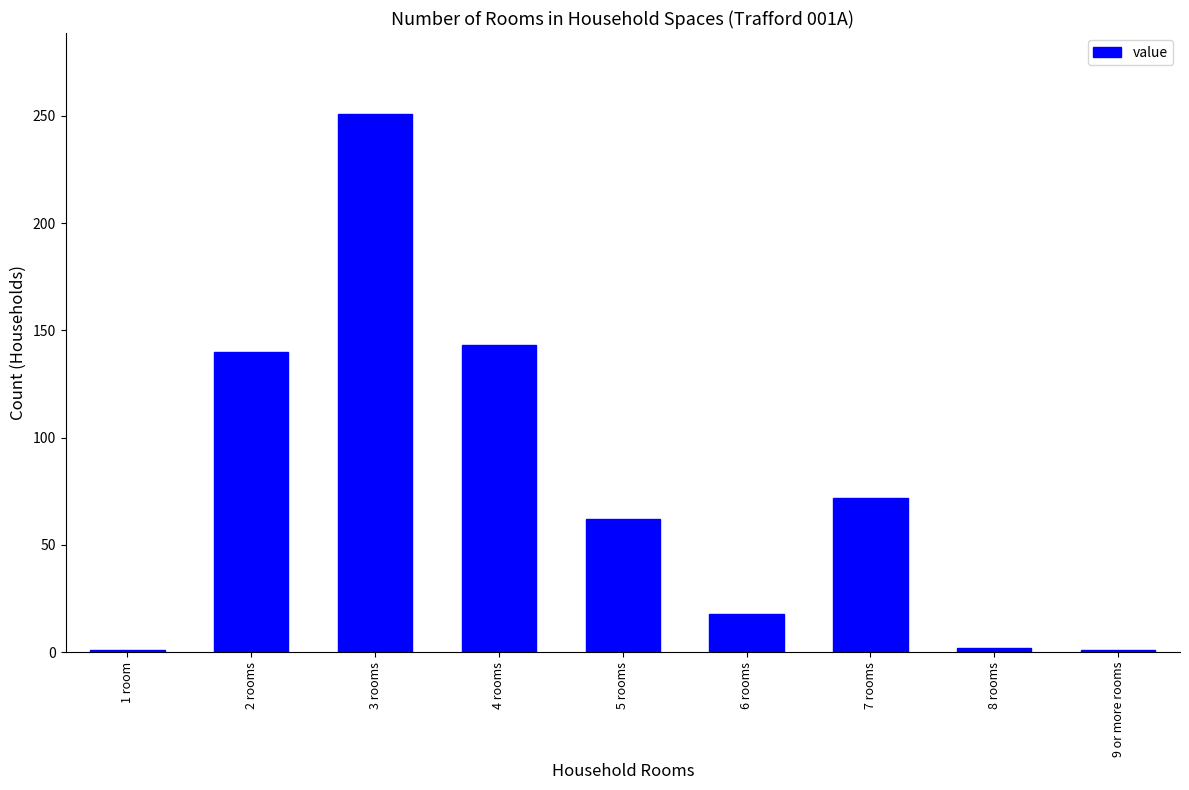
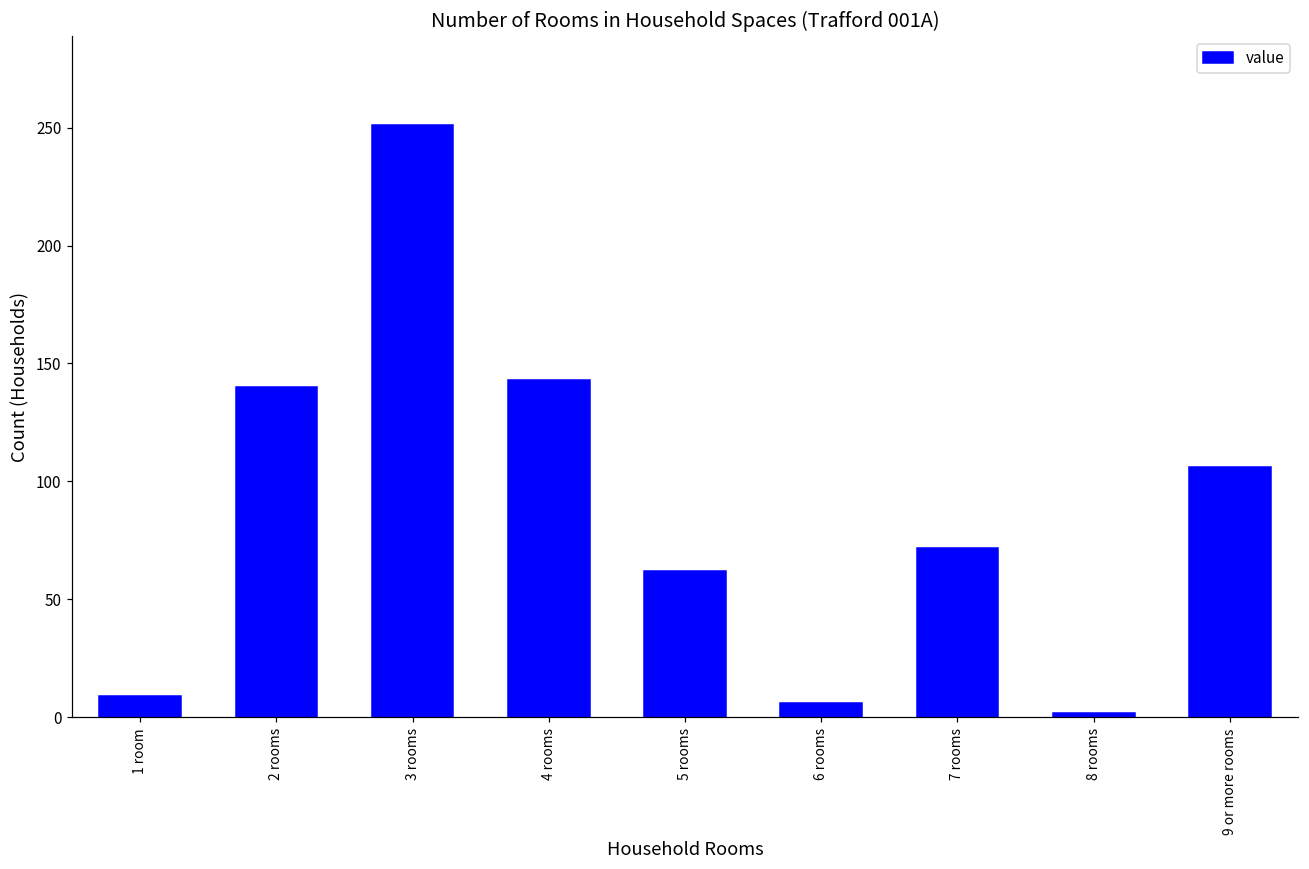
  {
-   "1 room": 1,
+   "1 room": 9,
    "2 rooms": 140,
    "3 rooms": 251,
    "4 rooms": 143,
    "5 rooms": 62,
-   "6 rooms": 18,
+   "6 rooms": 6,
    "7 rooms": 72,
    "8 rooms": 2,
-   "9 or more rooms": 1
+   "9 or more rooms": 106
  }
